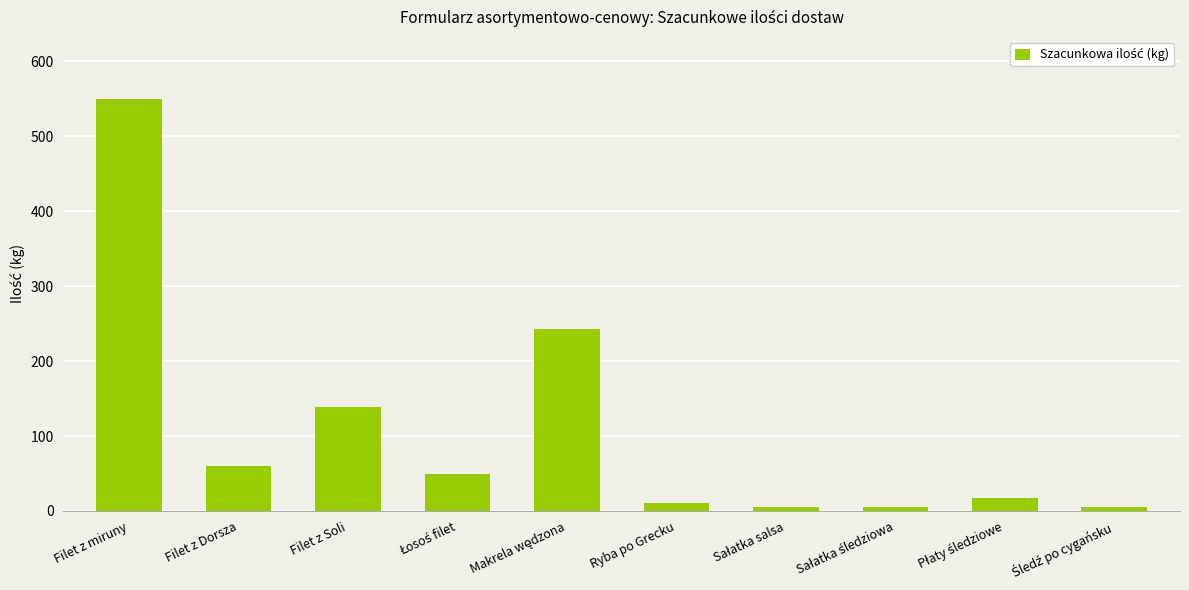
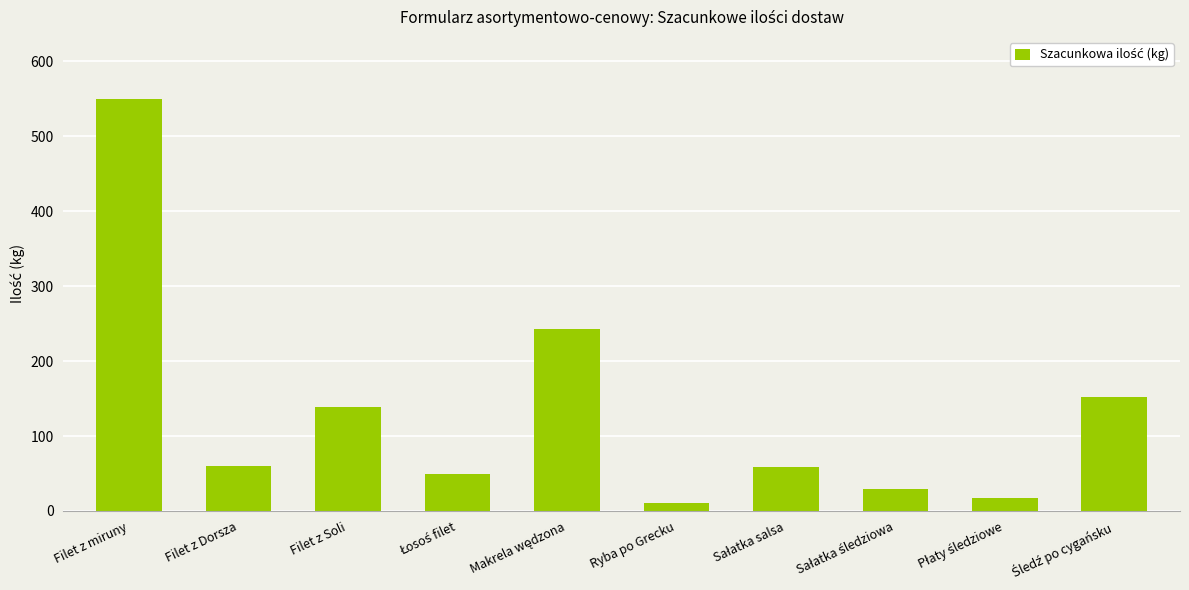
  {
    "Filet z miruny": 550,
    "Filet z Dorsza": 60,
    "Filet z Soli": 140,
    "Łosoś filet": 50,
    "Makrela wędzona": 240,
    "Ryba po Grecku": 10,
-   "Sałatka salsa": 10,
-   "Sałatka śledziowa": 10,
+   "Sałatka salsa": 60,
+   "Sałatka śledziowa": 30,
    "Płaty śledziowe": 20,
-   "Śledź po cygańsku": 10
+   "Śledź po cygańsku": 150
  }
